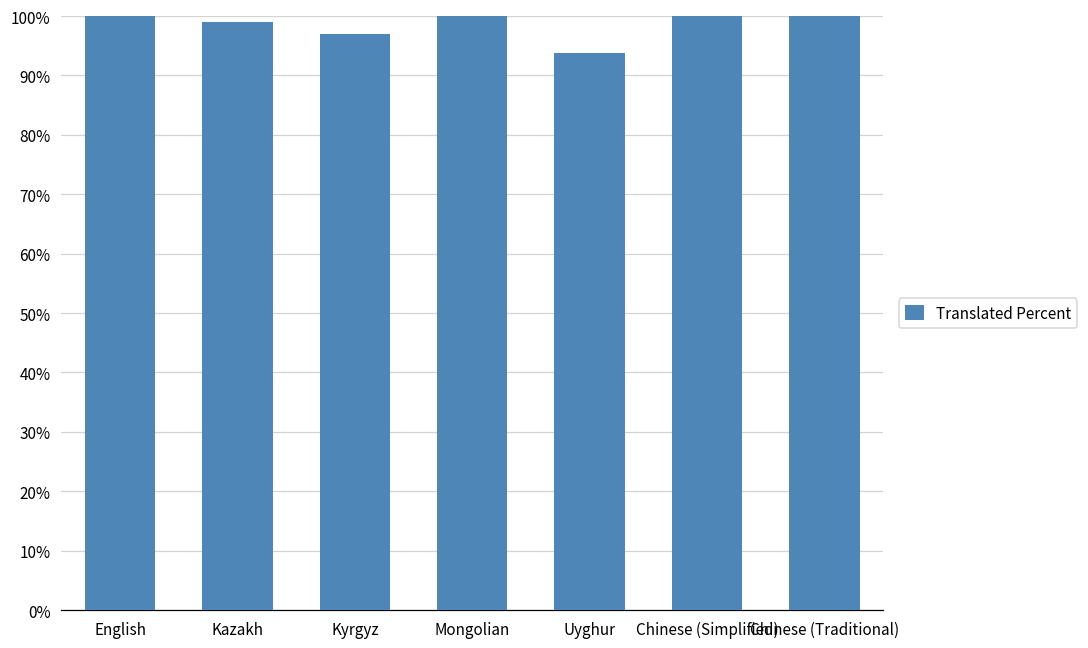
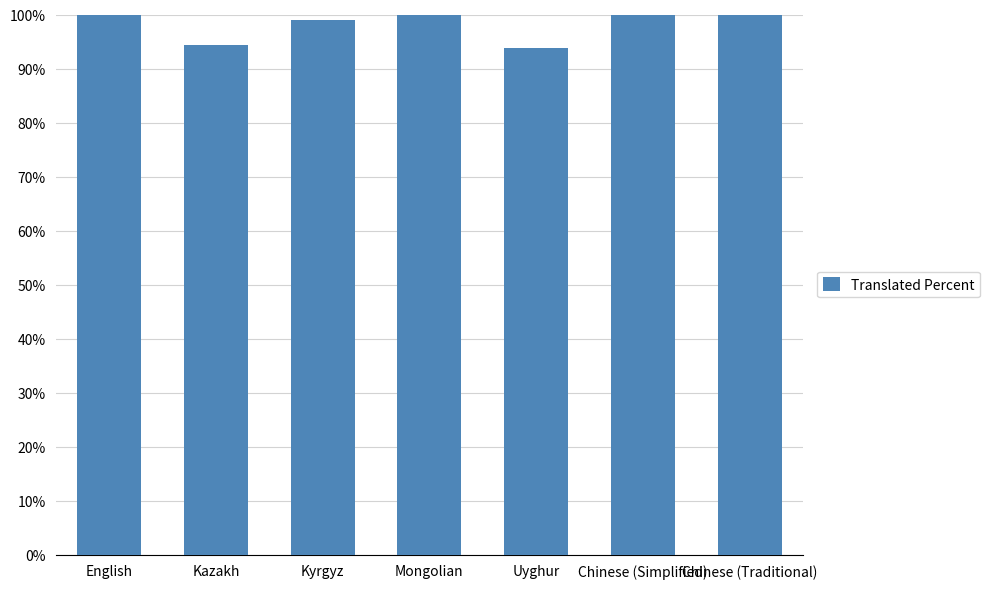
  {
    "English": "100%",
-   "Kazakh": "99%",
-   "Kyrgyz": "97%",
+   "Kazakh": "94%",
+   "Kyrgyz": "99%",
    "Mongolian": "100%",
    "Uyghur": "94%"
  }
